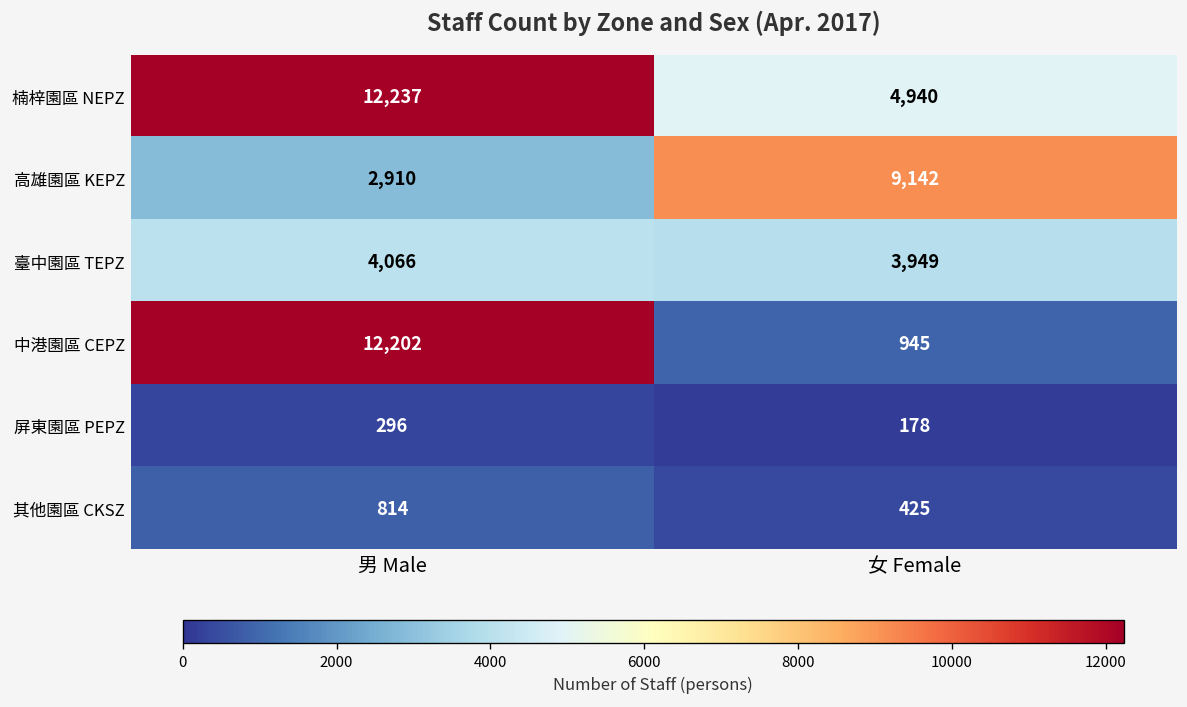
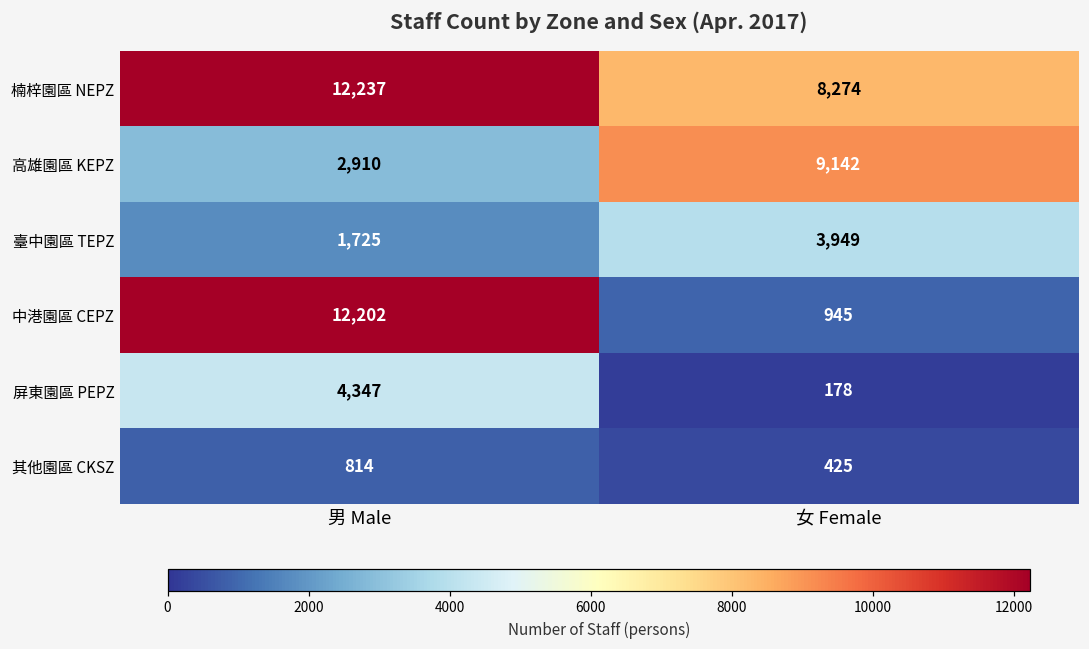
  {
    "楠梓園區 NEPZ": {
      "男 Male": "12,237",
-     "女 Female": "4,940"
+     "女 Female": "8,274"
    },
    "高雄園區 KEPZ": {
      "男 Male": "2,910",
      "女 Female": "9,142"
    },
    "臺中園區 TEPZ": {
-     "男 Male": "4,066",
+     "男 Male": "1,725",
      "女 Female": "3,949"
    },
    "中港園區 CEPZ": {
      "男 Male": "12,202",
      "女 Female": "945"
    },
    "屏東園區 PEPZ": {
-     "男 Male": "296",
+     "男 Male": "4,347",
      "女 Female": "178"
    },
    "其他園區 CKSZ": {
      "男 Male": "814",
      "女 Female": "425"
    }
  }
